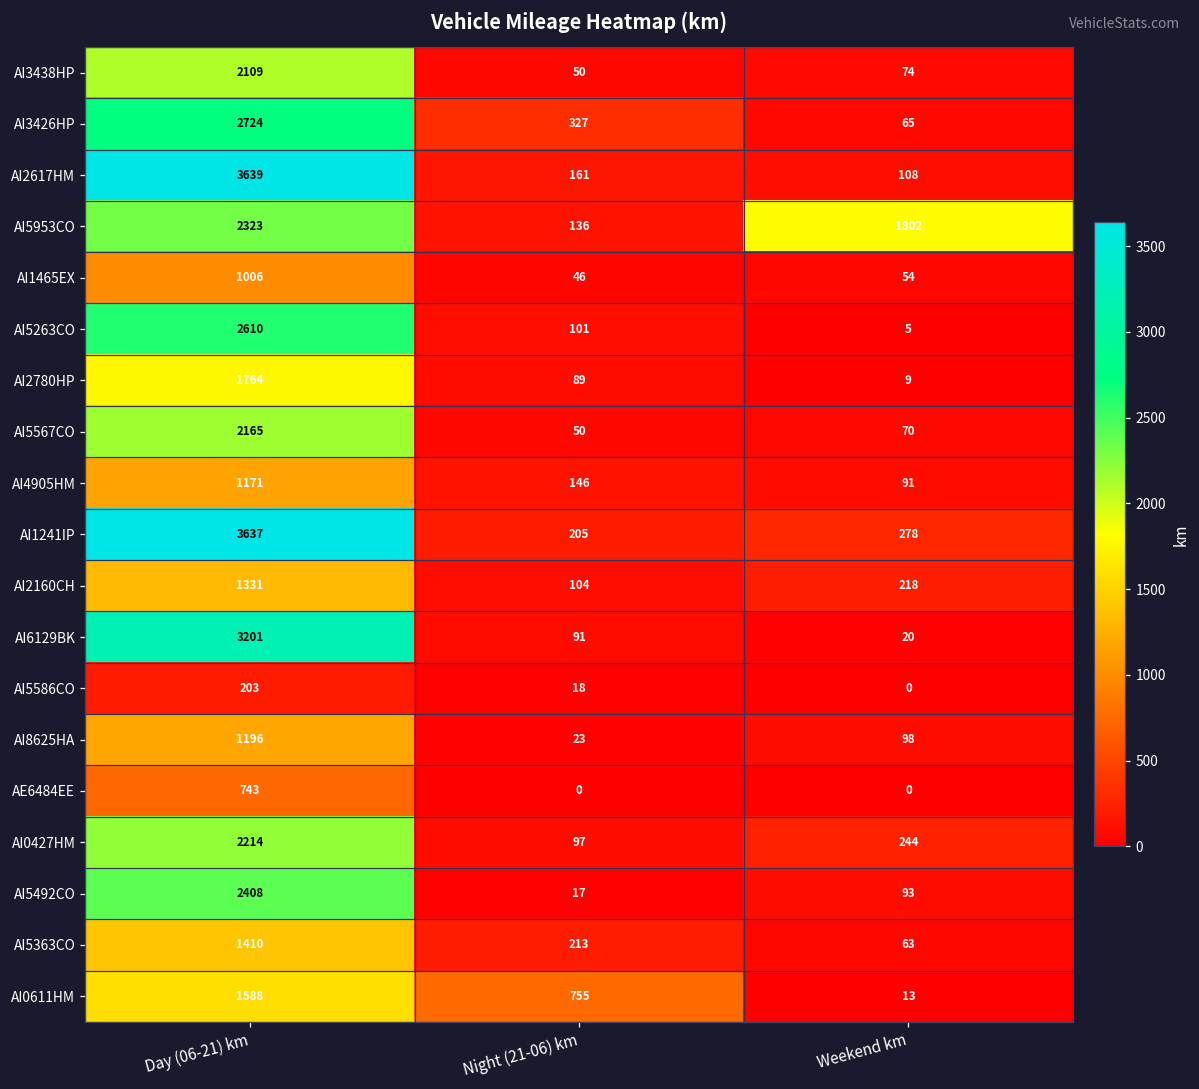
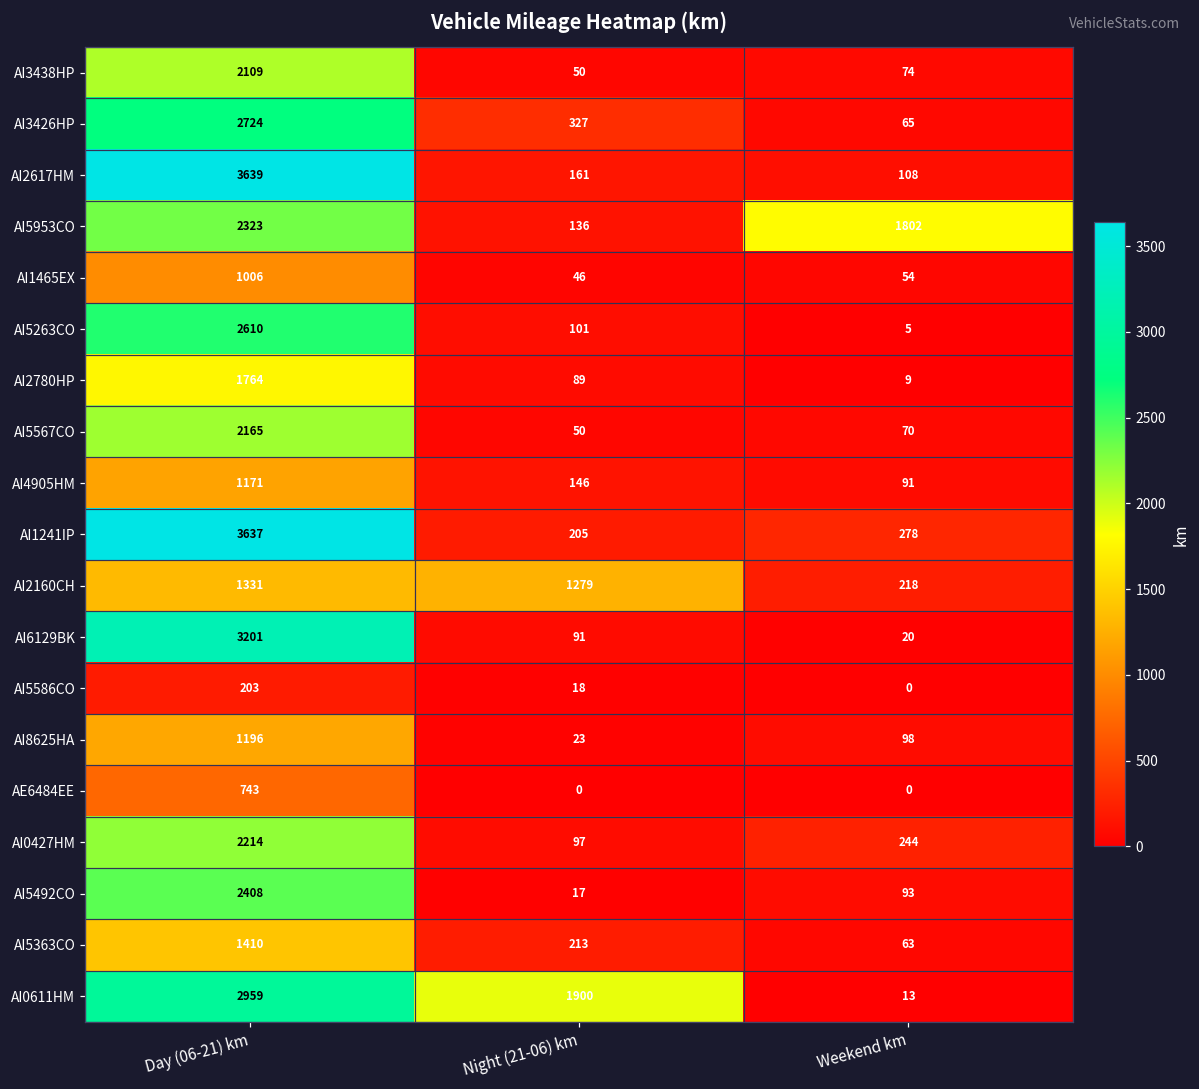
  {
    "AI3438HP": {
      "Day (06-21) km": 2109,
      "Night (21-06) km": 50,
      "Weekend km": 74
    },
    "AI3426HP": {
      "Day (06-21) km": 2724,
      "Night (21-06) km": 327,
      "Weekend km": 65
    },
    "AI2617HM": {
      "Day (06-21) km": 3639,
      "Night (21-06) km": 161,
      "Weekend km": 108
    },
    "AI5953CO": {
      "Day (06-21) km": 2323,
      "Night (21-06) km": 136,
      "Weekend km": 1802
    },
    "AI1465EX": {
      "Day (06-21) km": 1006,
      "Night (21-06) km": 46,
      "Weekend km": 54
    },
    "AI5263CO": {
      "Day (06-21) km": 2610,
      "Night (21-06) km": 101,
      "Weekend km": 5
    },
    "AI2780HP": {
      "Day (06-21) km": 1764,
      "Night (21-06) km": 89,
      "Weekend km": 9
    },
    "AI5567CO": {
      "Day (06-21) km": 2165,
      "Night (21-06) km": 50,
      "Weekend km": 70
    },
    "AI4905HM": {
      "Day (06-21) km": 1171,
      "Night (21-06) km": 146,
      "Weekend km": 91
    },
    "AI1241IP": {
      "Day (06-21) km": 3637,
      "Night (21-06) km": 205,
      "Weekend km": 278
    },
    "AI2160CH": {
      "Day (06-21) km": 1331,
-     "Night (21-06) km": 104,
+     "Night (21-06) km": 1279,
      "Weekend km": 218
    },
    "AI6129BK": {
      "Day (06-21) km": 3201,
      "Night (21-06) km": 91,
      "Weekend km": 20
    },
    "AI5586CO": {
      "Day (06-21) km": 203,
      "Night (21-06) km": 18,
      "Weekend km": 0
    },
    "AI8625HA": {
      "Day (06-21) km": 1196,
      "Night (21-06) km": 23,
      "Weekend km": 98
    },
    "AE6484EE": {
      "Day (06-21) km": 743,
      "Night (21-06) km": 0,
      "Weekend km": 0
    },
    "AI0427HM": {
      "Day (06-21) km": 2214,
      "Night (21-06) km": 97,
      "Weekend km": 244
    },
    "AI5492CO": {
      "Day (06-21) km": 2408,
      "Night (21-06) km": 17,
      "Weekend km": 93
    },
    "AI5363CO": {
      "Day (06-21) km": 1410,
      "Night (21-06) km": 213,
      "Weekend km": 63
    },
    "AI0611HM": {
-     "Day (06-21) km": 1588,
-     "Night (21-06) km": 755,
+     "Day (06-21) km": 2959,
+     "Night (21-06) km": 1900,
      "Weekend km": 13
    }
  }
